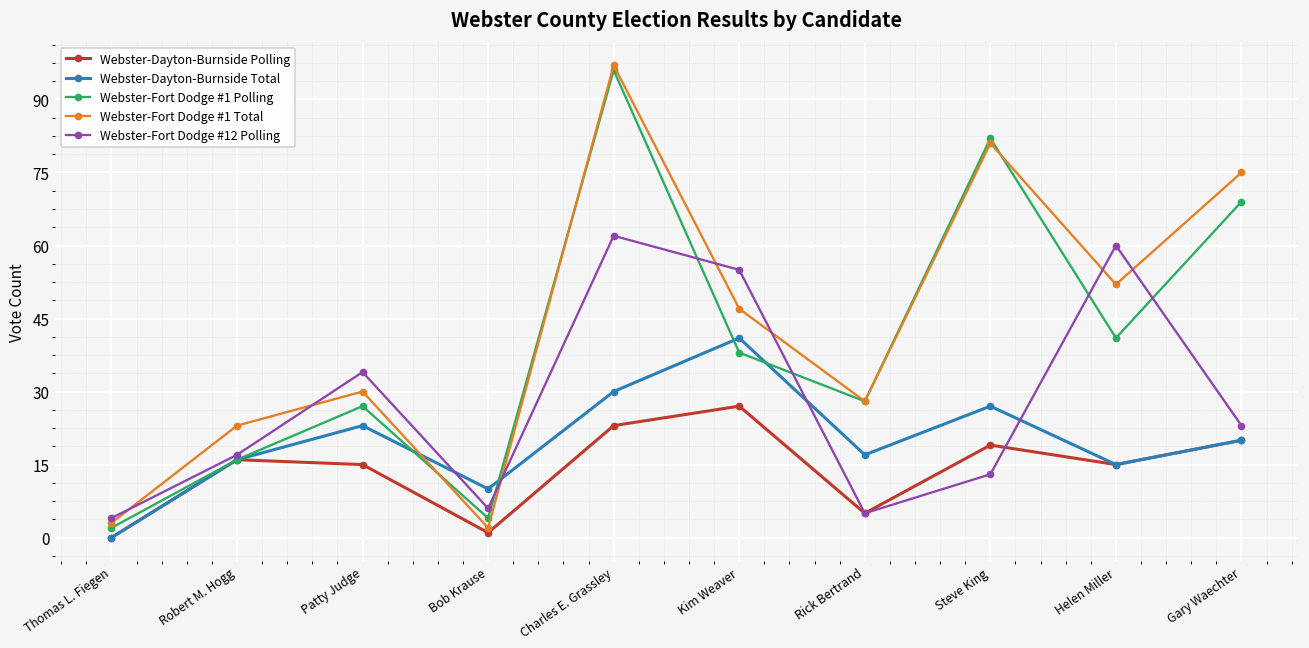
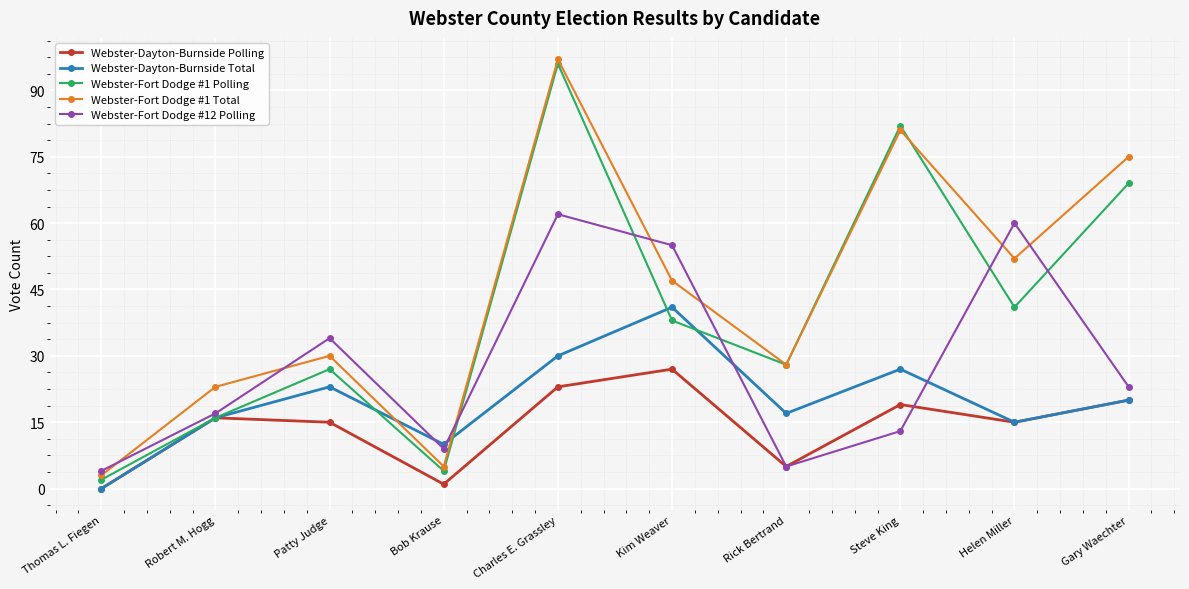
  {
    "Webster-Dayton-Burnside Polling": {
      "Patty Judge": 15,
      "Bob Krause": 1,
      "Charles E. Grassley": 23,
      "Kim Weaver": 27,
      "Steve King": 19
    },
    "Webster-Dayton-Burnside Total": {
      "Patty Judge": 23,
      "Bob Krause": 10,
      "Charles E. Grassley": 30,
      "Kim Weaver": 41,
      "Rick Bertrand": 17,
      "Steve King": 27
    },
    "Webster-Fort Dodge #1 Polling": {
      "Thomas L. Fiegen": 2,
      "Patty Judge": 27,
      "Bob Krause": 4,
      "Charles E. Grassley": 96,
      "Kim Weaver": 38,
      "Steve King": 82,
      "Helen Miller": 41,
      "Gary Waechter": 69
    },
    "Webster-Fort Dodge #1 Total": {
      "Thomas L. Fiegen": 3,
      "Robert M. Hogg": 23,
      "Patty Judge": 30,
-     "Bob Krause": 2,
+     "Bob Krause": 5,
      "Charles E. Grassley": 97,
      "Kim Weaver": 47,
      "Steve King": 81,
      "Helen Miller": 52,
      "Gary Waechter": 75
    },
    "Webster-Fort Dodge #12 Polling": {
      "Thomas L. Fiegen": 4,
      "Robert M. Hogg": 17,
      "Patty Judge": 34,
-     "Bob Krause": 6,
+     "Bob Krause": 9,
      "Charles E. Grassley": 62,
      "Kim Weaver": 55,
      "Steve King": 13,
      "Helen Miller": 60,
      "Gary Waechter": 23
    }
  }
